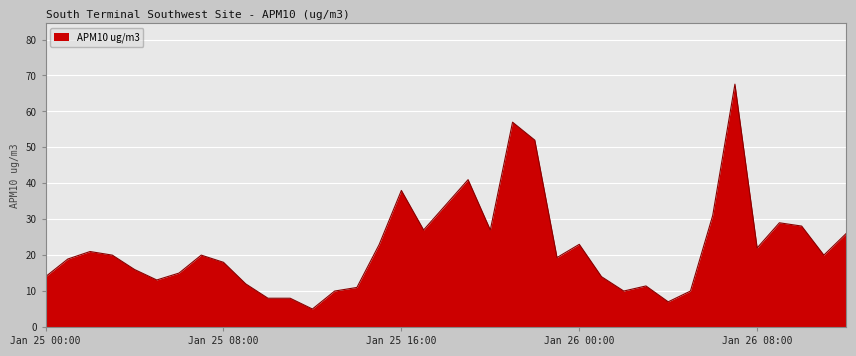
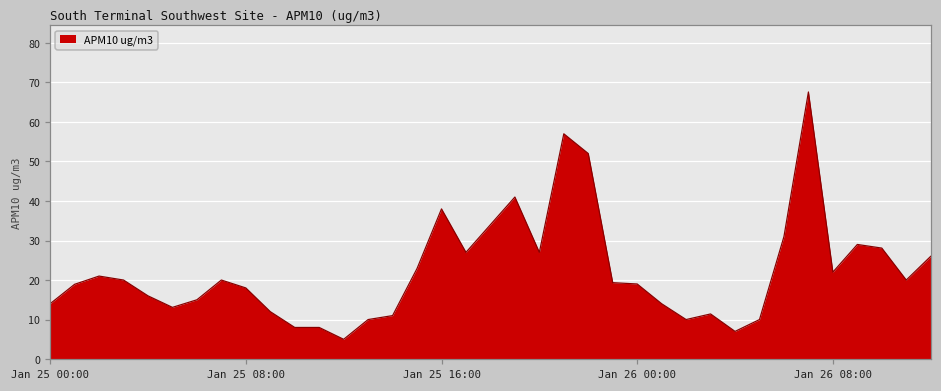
  {
    "Jan 25 00:00": 14,
    "Jan 25 08:00": 18,
    "Jan 25 16:00": 38,
-   "Jan 26 00:00": 23,
+   "Jan 26 00:00": 19,
    "Jan 26 08:00": 22
  }
